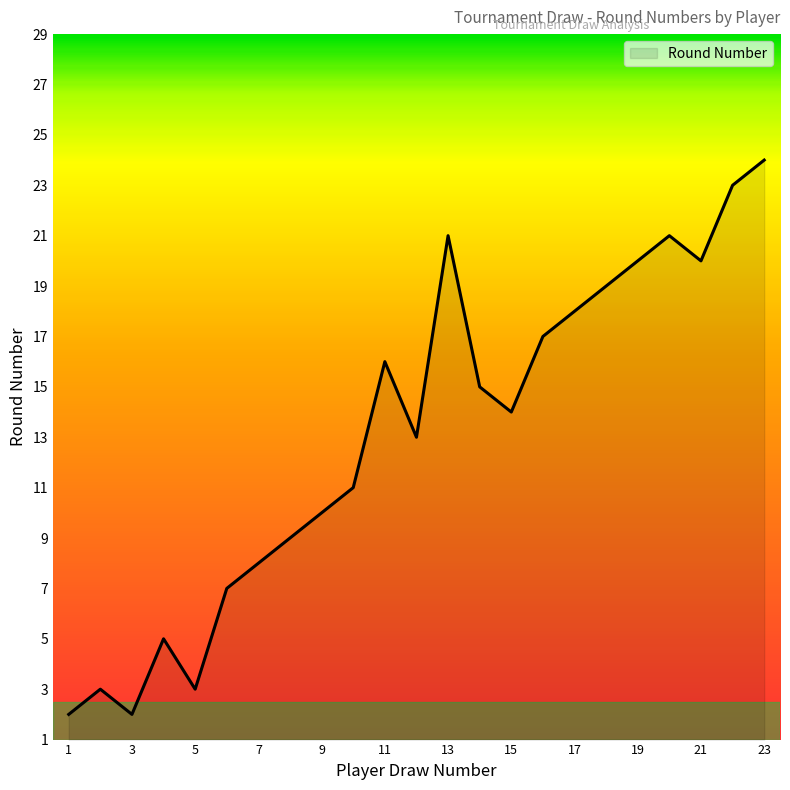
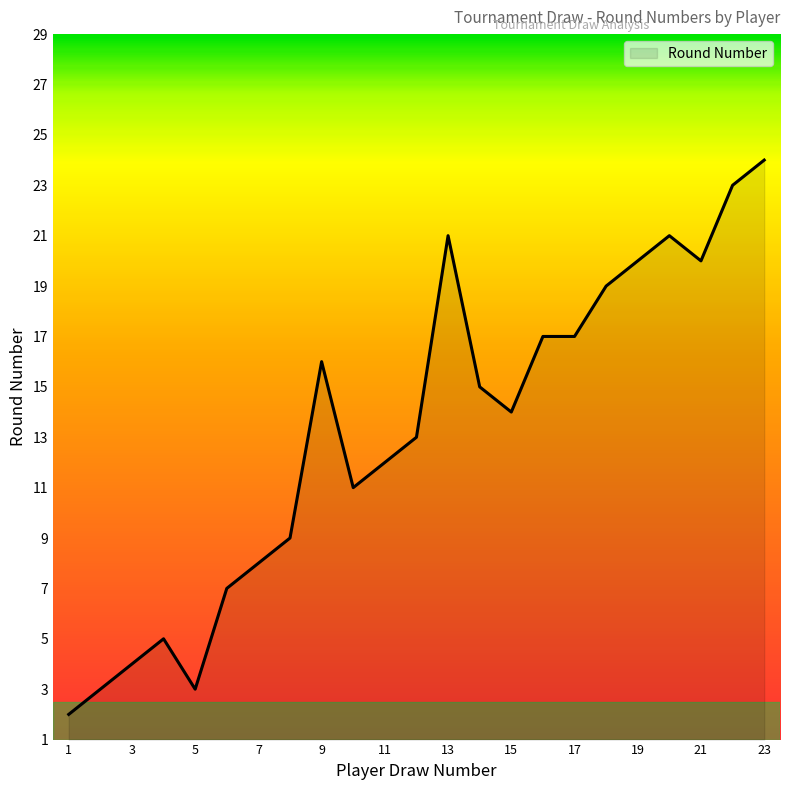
  {
    "1": 2,
-   "3": 2,
+   "3": 4,
    "5": 3,
    "7": 8,
-   "9": 10,
-   "11": 16,
+   "9": 16,
+   "11": 12,
    "13": 21,
    "15": 14,
-   "17": 18,
+   "17": 17,
    "19": 20,
    "21": 20,
    "23": 24
  }
